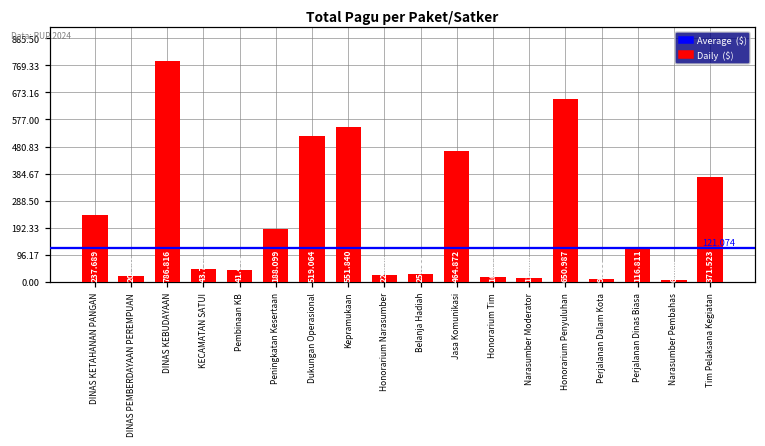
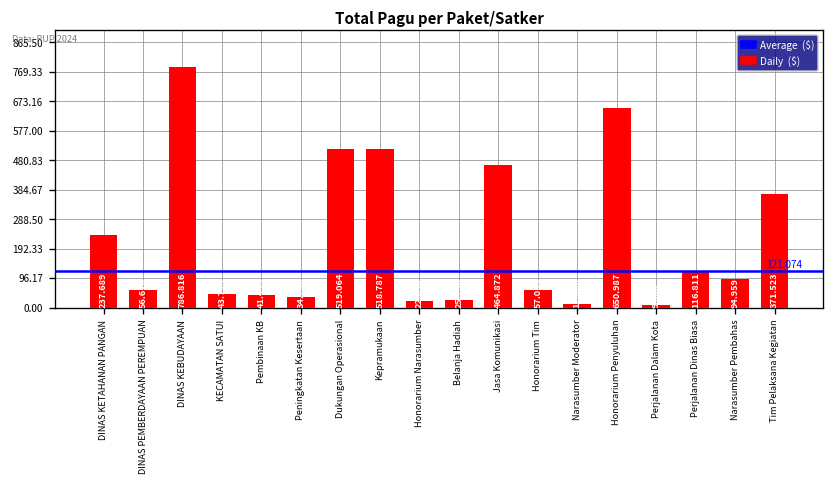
  {
-   "DINAS PEMBERDAYAAN PEREMPUAN": 20,
-   "Peningkatan Kesertaan": 190,
-   "Kepramukaan": 551.840,
-   "Honorarium Tim": 20,
-   "Narasumber Pembahas": 10
+   "DINAS PEMBERDAYAAN PEREMPUAN": 60,
+   "Peningkatan Kesertaan": 30,
+   "Kepramukaan": 518.787,
+   "Honorarium Tim": 60,
+   "Narasumber Pembahas": 90
  }
